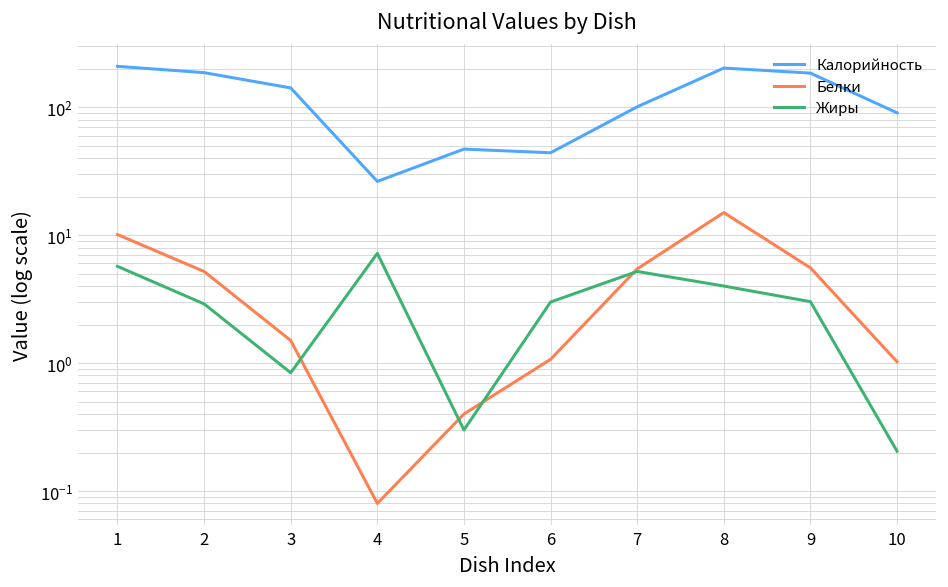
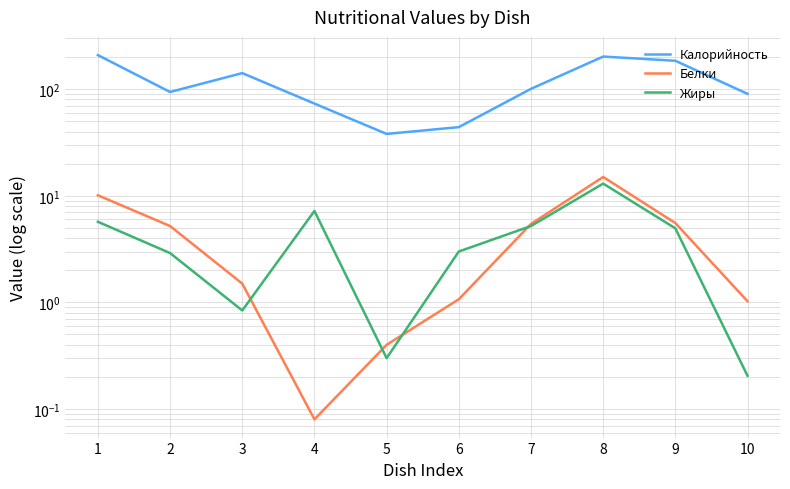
  {
    "Калорийность": {
      "1": 210,
-     "2": 190,
+     "2": 90,
      "3": 140,
-     "4": 26,
-     "5": 50,
+     "4": 70,
+     "5": 38,
      "6": 44,
      "7": 100,
      "8": 200,
      "9": 180,
      "10": 90
    },
    "Белки": {
      "1": 10,
      "2": 5,
      "3": 1.5,
      "4": 0.08,
      "5": 0.4,
      "6": 1.1,
      "8": 15,
      "9": 6,
      "10": 1.0
    },
    "Жиры": {
      "1": 6,
      "2": 2.9,
      "3": 0.8,
      "4": 7,
      "5": 0.3,
      "6": 3.0,
-     "8": 4,
-     "9": 3.0,
+     "8": 13,
+     "9": 5,
      "10": 0.2
    }
  }
